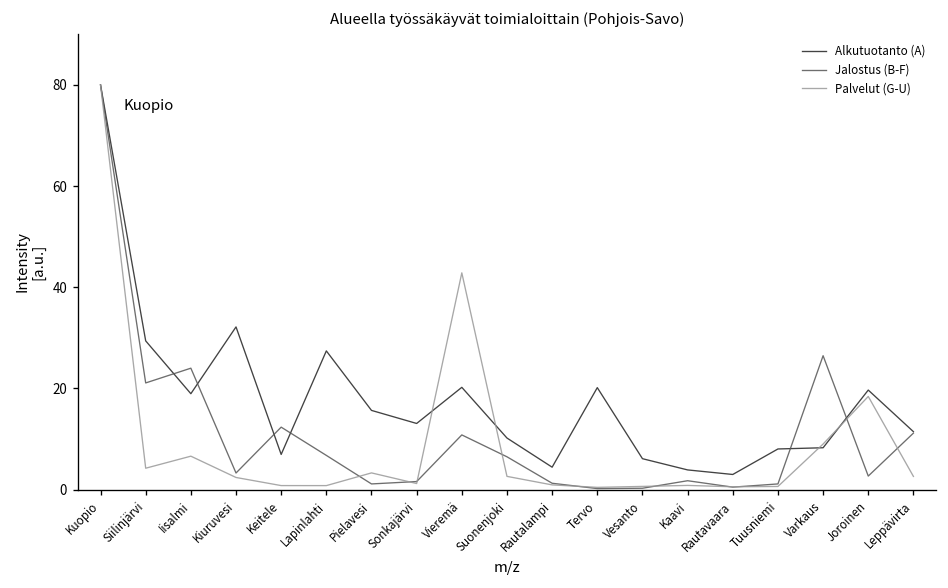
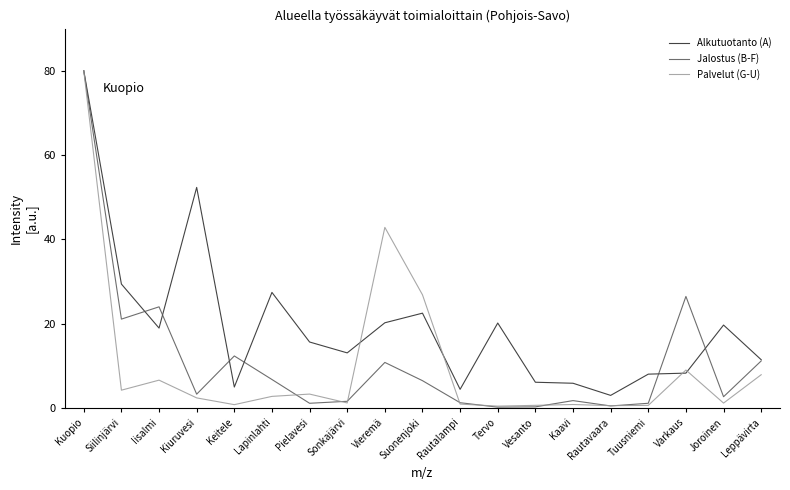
  {
    "Alkutuotanto (A)": {
      "Siilinjärvi": 29,
      "Iisalmi": 19,
-     "Kiuruvesi": 32,
-     "Keitele": 7,
+     "Kiuruvesi": 52,
+     "Keitele": 5,
      "Lapinlahti": 27,
      "Pielavesi": 16,
      "Sonkajärvi": 13,
      "Vieremä": 20,
-     "Suonenjoki": 10,
+     "Suonenjoki": 23,
      "Rautalampi": 4,
      "Tervo": 20,
      "Vesanto": 6,
-     "Kaavi": 4,
+     "Kaavi": 6,
      "Rautavaara": 3,
      "Tuusniemi": 8,
      "Varkaus": 8,
      "Joroinen": 20
    },
    "Jalostus (B-F)": {
      "Siilinjärvi": 21,
      "Iisalmi": 24,
      "Kiuruvesi": 3,
      "Keitele": 12,
      "Lapinlahti": 7,
      "Pielavesi": 1,
      "Vieremä": 11,
      "Suonenjoki": 6,
      "Kaavi": 2,
      "Varkaus": 26,
      "Joroinen": 3
    },
    "Palvelut (G-U)": {
      "Siilinjärvi": 4,
      "Iisalmi": 7,
      "Kiuruvesi": 2,
      "Keitele": 1,
-     "Lapinlahti": 1,
+     "Lapinlahti": 3,
      "Pielavesi": 3,
      "Vieremä": 43,
-     "Suonenjoki": 3,
+     "Suonenjoki": 27,
      "Kaavi": 1,
      "Varkaus": 9,
-     "Joroinen": 18,
-     "Leppävirta": 3
+     "Joroinen": 1,
+     "Leppävirta": 8
    }
  }
